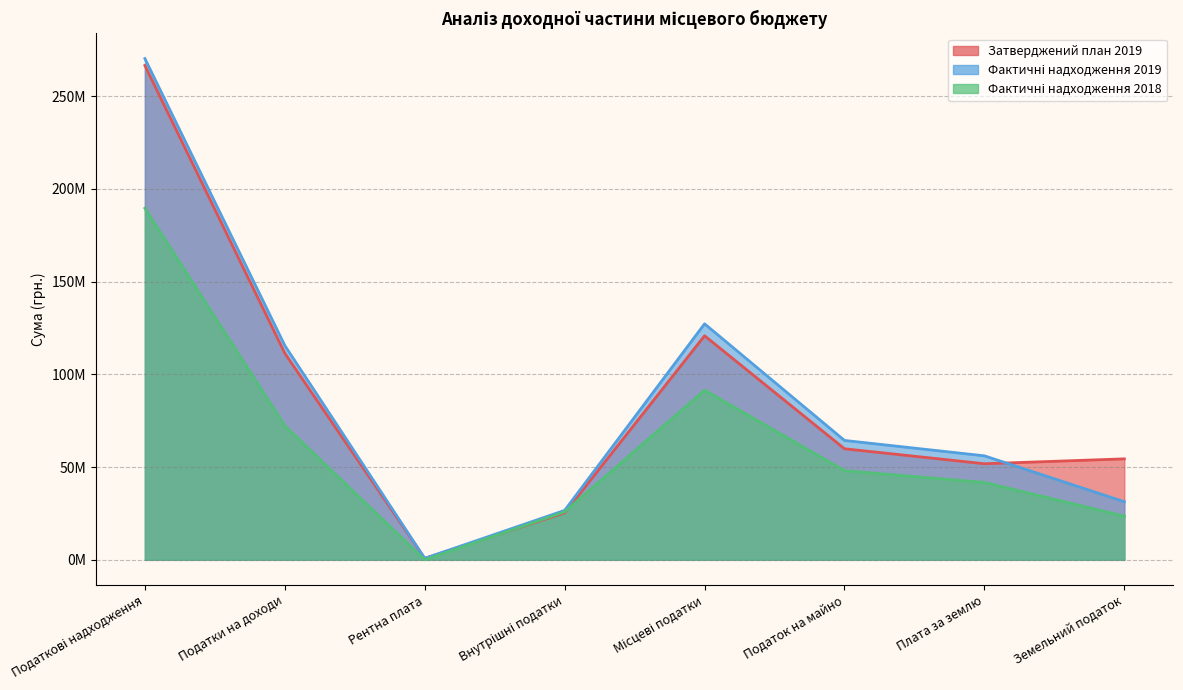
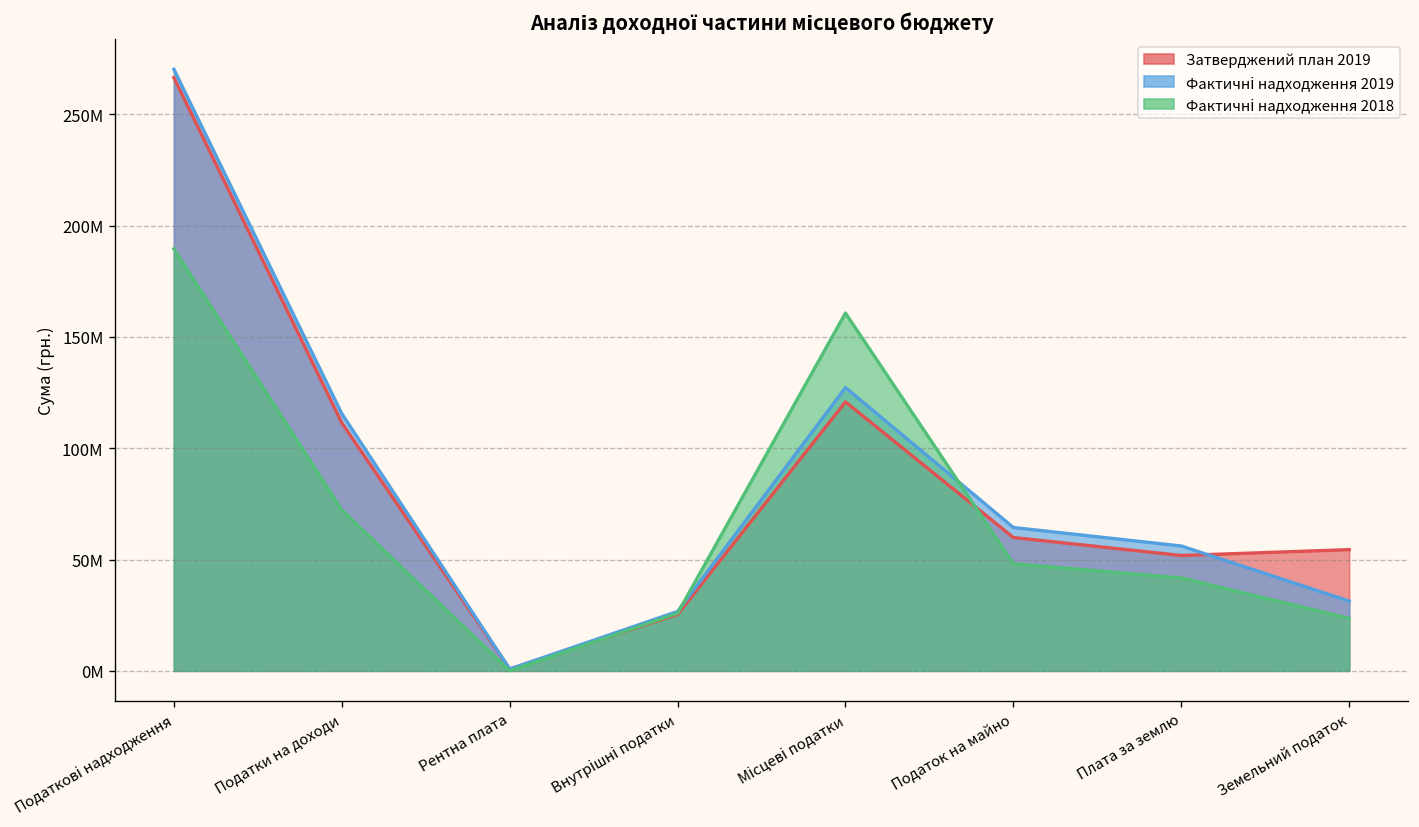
  {
    "Затверджений план 2019": {
      "Податкові надходження": 267000000,
      "Податки на доходи": 111000000,
      "Місцеві податки": 121000000,
      "Податок на майно": 60000000,
      "Плата за землю": 52000000,
      "Земельний податок": 54000000
    },
    "Фактичні надходження 2019": {
      "Податкові надходження": 270000000,
      "Податки на доходи": 116000000,
      "Місцеві податки": 127000000,
      "Податок на майно": 64000000,
      "Плата за землю": 56000000,
      "Земельний податок": 31000000
    },
    "Фактичні надходження 2018": {
      "Податкові надходження": 190000000,
      "Податки на доходи": 72000000,
-     "Місцеві податки": 91000000,
+     "Місцеві податки": 161000000,
      "Податок на майно": 48000000,
      "Плата за землю": 42000000,
      "Земельний податок": 24000000
    }
  }
